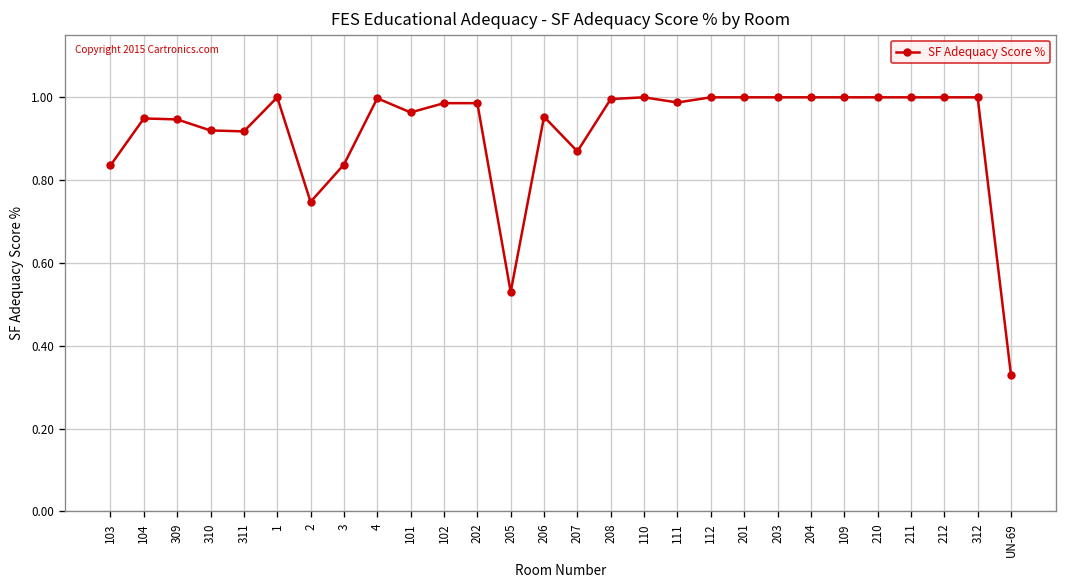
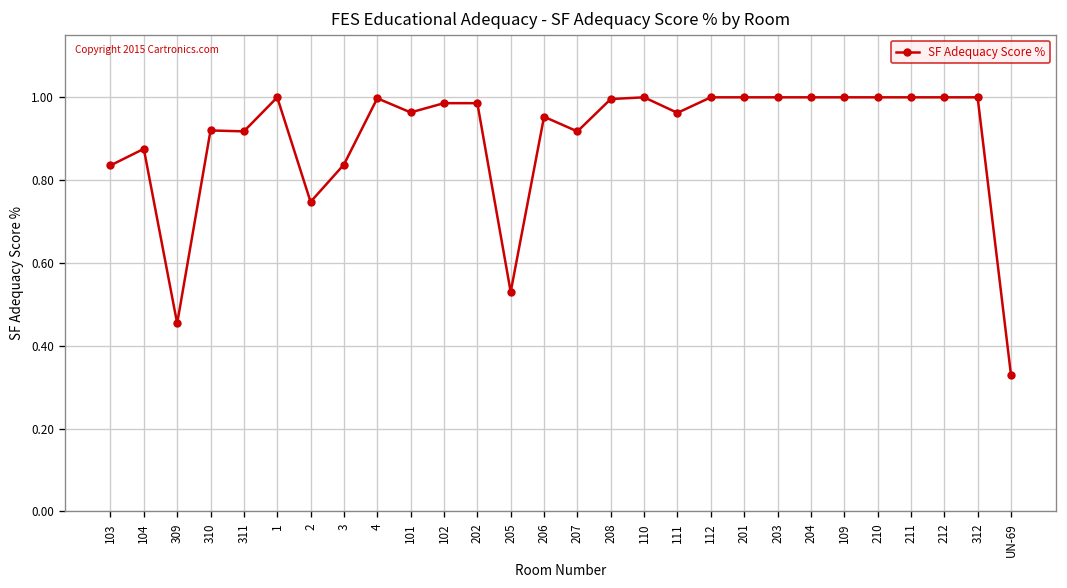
  {
    "103": 0.84,
-   "104": 0.95,
-   "309": 0.95,
+   "104": 0.88,
+   "309": 0.45,
    "310": 0.92,
    "311": 0.92,
    "1": 1.00,
    "2": 0.75,
    "3": 0.84,
    "4": 1.00,
    "101": 0.96,
    "102": 0.99,
    "202": 0.99,
    "205": 0.53,
    "206": 0.95,
-   "207": 0.87,
+   "207": 0.92,
    "208": 1.00,
    "110": 1.00,
-   "111": 0.99,
+   "111": 0.96,
    "112": 1.00,
    "201": 1.00,
    "203": 1.00,
    "204": 1.00,
    "109": 1.00,
    "210": 1.00,
    "211": 1.00,
    "212": 1.00,
    "312": 1.00,
    "UN-69": 0.33
  }
